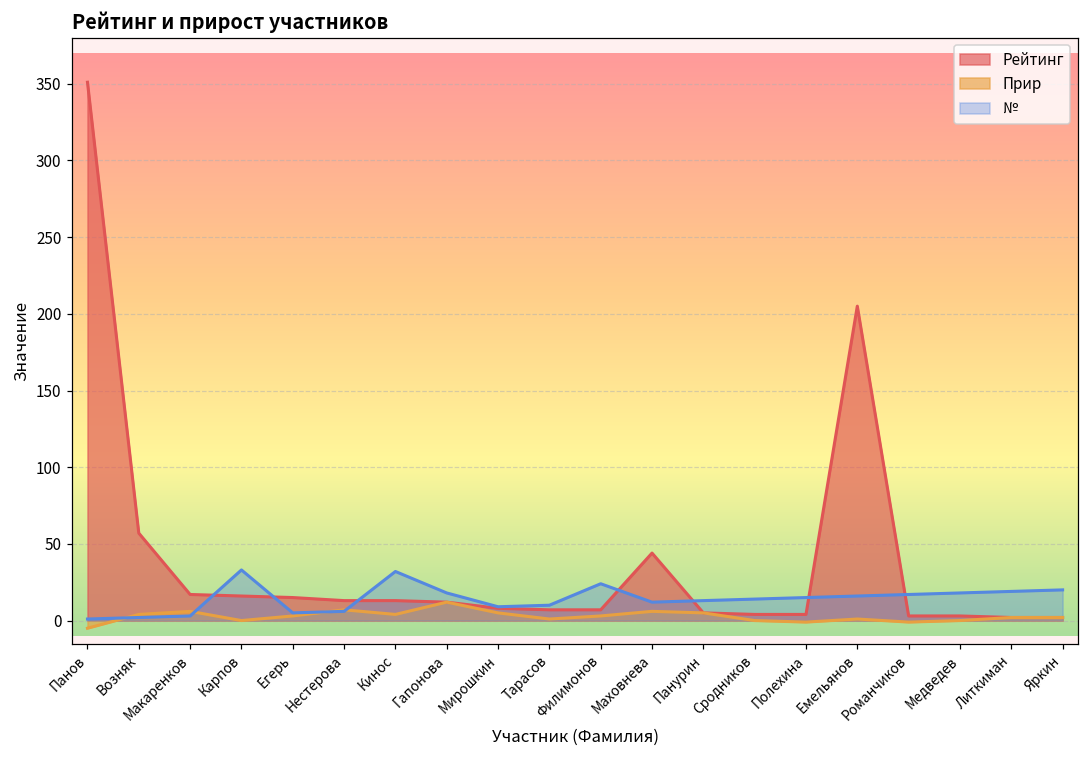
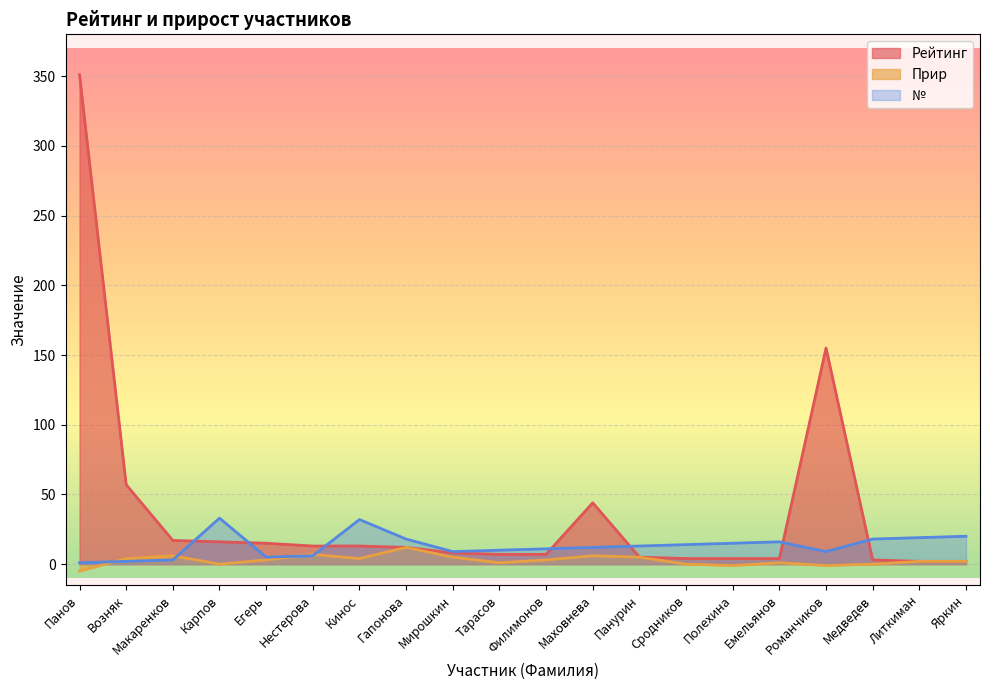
  {
    "Рейтинг": {
      "Панов": 351,
      "Возняк": 57,
      "Макаренков": 17,
      "Карпов": 16,
      "Егерь": 15,
      "Нестерова": 13,
      "Кинос": 13,
      "Тарасов": 7,
      "Филимонов": 7,
      "Маховнева": 44,
      "Сродников": 4,
      "Полехина": 4,
-     "Емельянов": 205,
-     "Романчиков": 3,
+     "Емельянов": 4,
+     "Романчиков": 155,
      "Медведев": 3
    },
    "№": {
      "Возняк": 2,
      "Макаренков": 3,
      "Карпов": 33,
      "Егерь": 5,
      "Кинос": 32,
      "Гапонова": 18,
      "Тарасов": 10,
-     "Филимонов": 24,
+     "Филимонов": 11,
      "Маховнева": 12,
      "Панурин": 13,
      "Сродников": 14,
      "Полехина": 15,
      "Емельянов": 16,
-     "Романчиков": 17,
+     "Романчиков": 9,
      "Медведев": 18,
      "Литкиман": 19,
      "Яркин": 20
    }
  }
